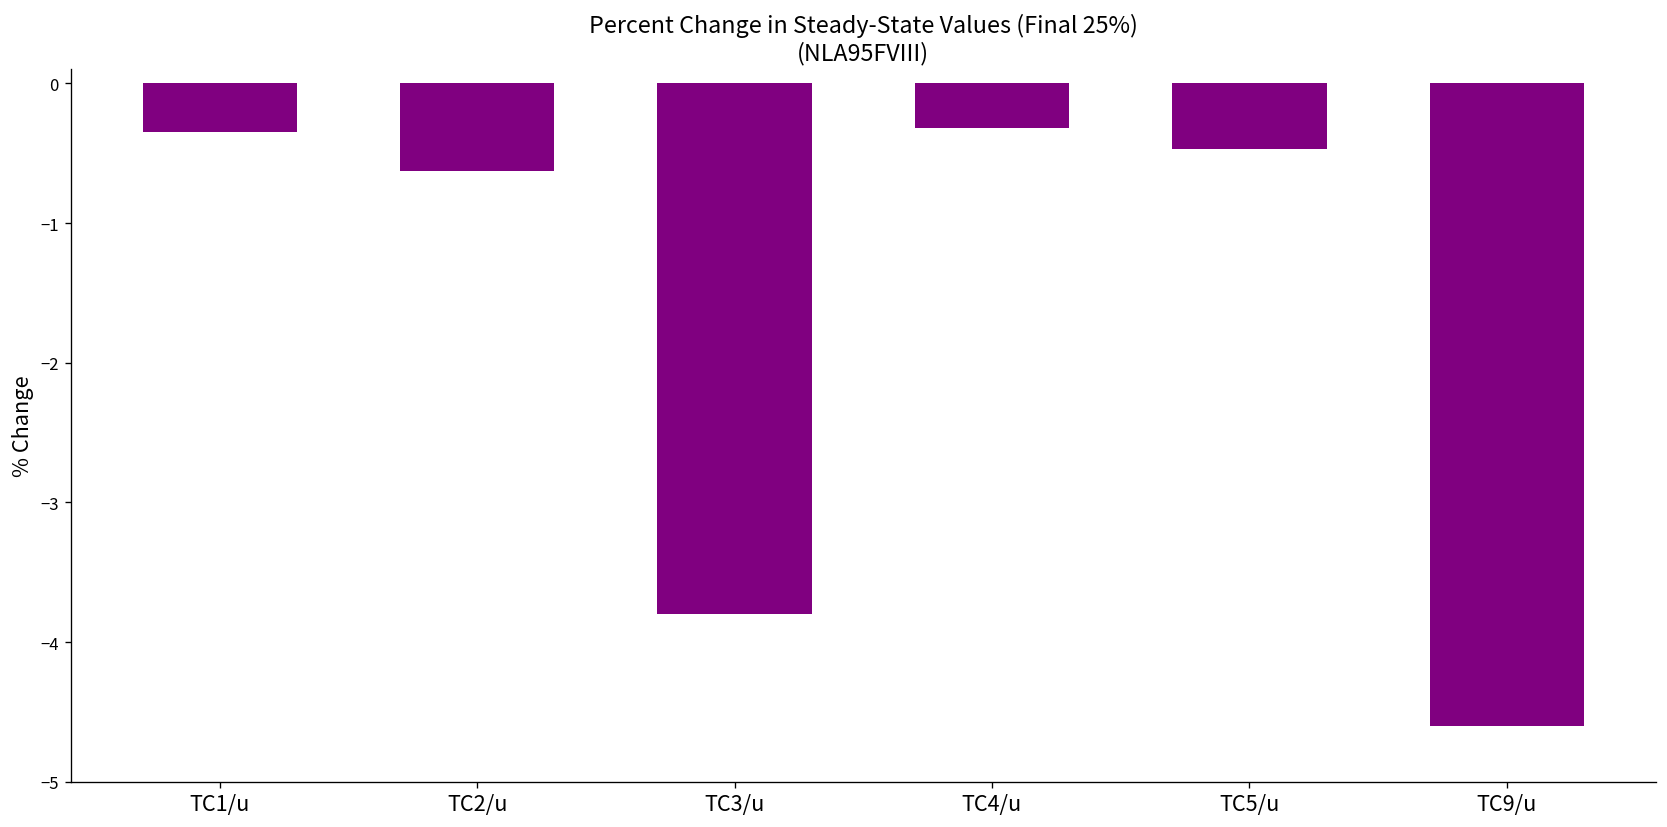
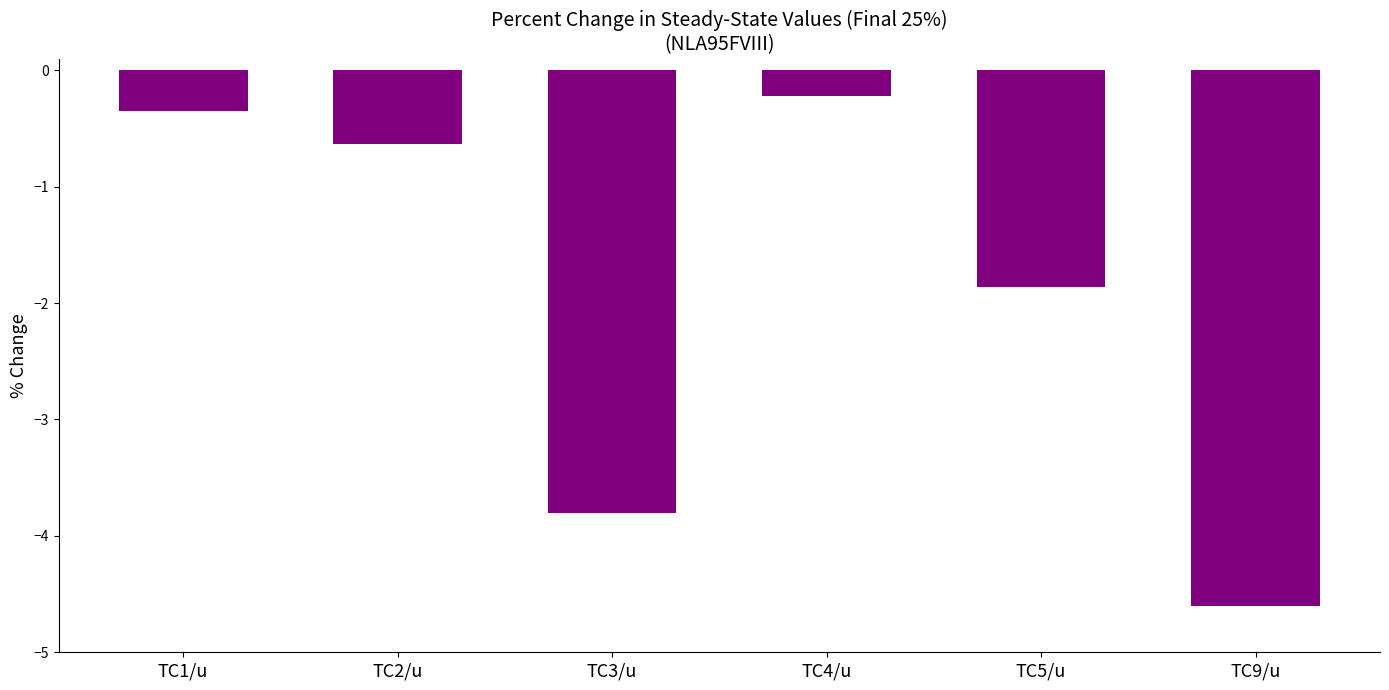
  {
    "TC1/u": -0.35,
    "TC2/u": -0.63,
    "TC3/u": -3.80,
-   "TC4/u": -0.32,
-   "TC5/u": -0.47,
+   "TC4/u": -0.22,
+   "TC5/u": -1.86,
    "TC9/u": -4.60
  }
